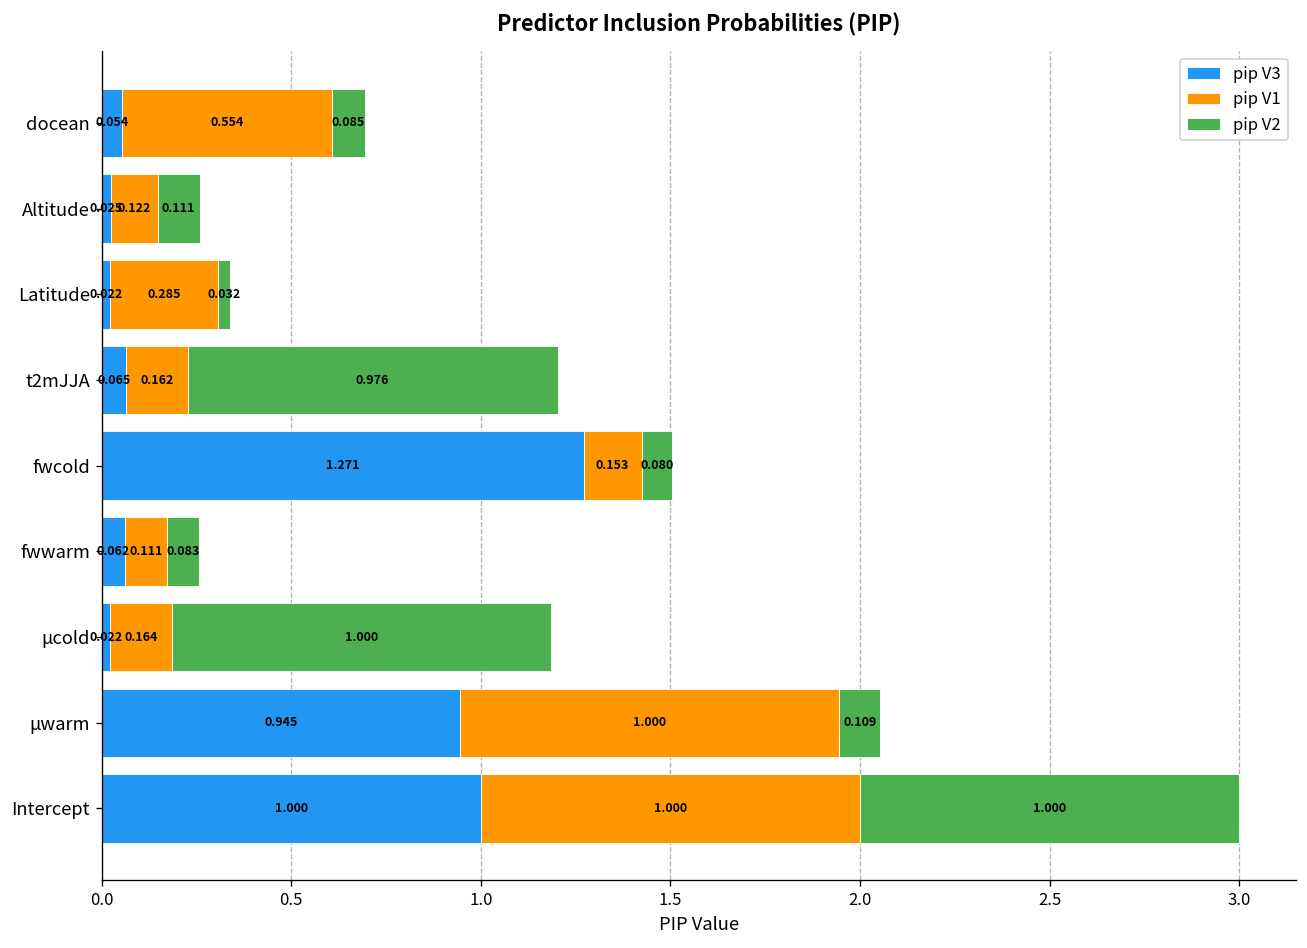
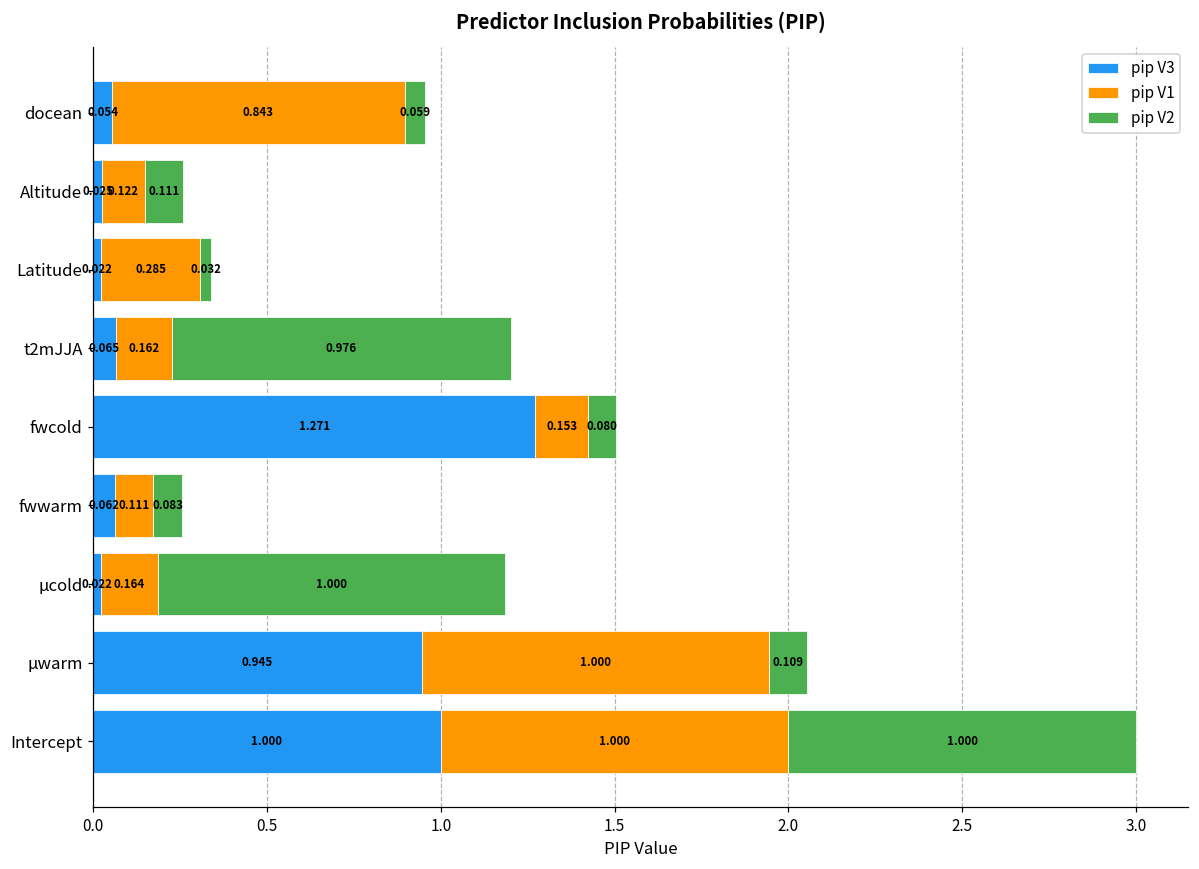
  {
    "pip V3": {
      "docean": 0.054,
      "Latitude": 0.022,
      "t2mJJA": 0.065,
      "fwcold": 1.271,
      "fwwarm": 0.062,
      "μcold": 0.022,
      "μwarm": 0.945,
      "Intercept": 1.000
    },
    "pip V1": {
-     "docean": 0.554,
+     "docean": 0.843,
      "Latitude": 0.285,
      "t2mJJA": 0.162,
      "fwcold": 0.153,
      "fwwarm": 0.111,
      "μcold": 0.164,
      "μwarm": 1.000,
      "Intercept": 1.000
    },
    "pip V2": {
-     "docean": 0.085,
+     "docean": 0.059,
      "Altitude": 0.111,
      "Latitude": 0.032,
      "t2mJJA": 0.976,
      "fwcold": 0.080,
      "fwwarm": 0.083,
      "μcold": 1.000,
      "μwarm": 0.109,
      "Intercept": 1.000
    }
  }
